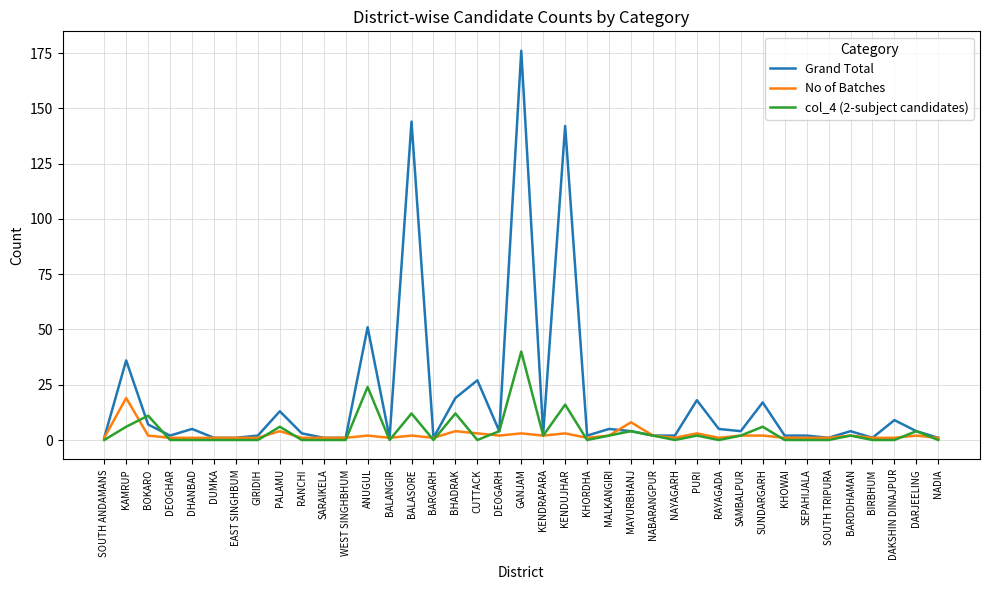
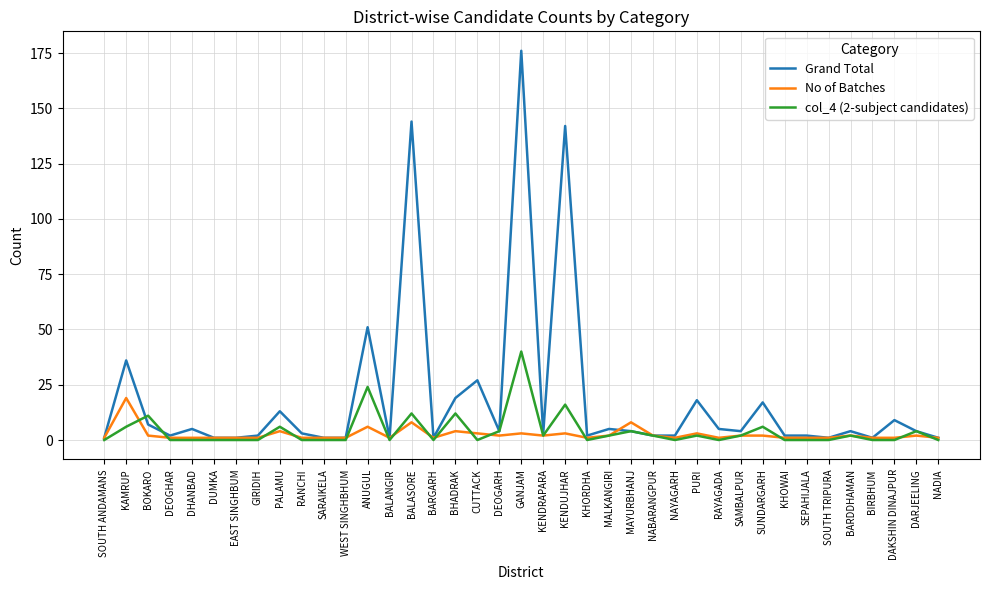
  {
    "Grand Total": {
      "KAMRUP": 36,
      "BOKARO": 7,
      "DHANBAD": 5,
      "PALAMU": 13,
      "RANCHI": 3,
      "ANUGUL": 51,
      "BALASORE": 144,
      "BHADRAK": 19,
      "CUTTACK": 27,
      "GANJAM": 176,
      "KENDUJHAR": 142,
      "MALKANGIRI": 5,
      "PURI": 18,
      "RAYAGADA": 5,
      "SAMBALPUR": 4,
      "SUNDARGARH": 17,
      "BARDDHAMAN": 4,
      "DAKSHIN DINAJPUR": 9
    },
    "No of Batches": {
      "KAMRUP": 19,
      "BOKARO": 2,
      "PALAMU": 4,
-     "ANUGUL": 2,
-     "BALASORE": 2,
+     "ANUGUL": 6,
+     "BALASORE": 8,
      "BHADRAK": 4,
      "CUTTACK": 3,
      "DEOGARH": 2,
      "GANJAM": 3,
      "KENDUJHAR": 3,
      "MAYURBHANJ": 8,
      "SUNDARGARH": 2,
      "DARJEELING": 2
    },
    "col_4 (2-subject candidates)": {
      "KAMRUP": 6,
      "BOKARO": 11,
      "PALAMU": 6,
      "ANUGUL": 24,
      "BALASORE": 12,
      "BHADRAK": 12,
      "CUTTACK": 0,
      "GANJAM": 40,
      "KENDUJHAR": 16,
      "SUNDARGARH": 6
    }
  }
